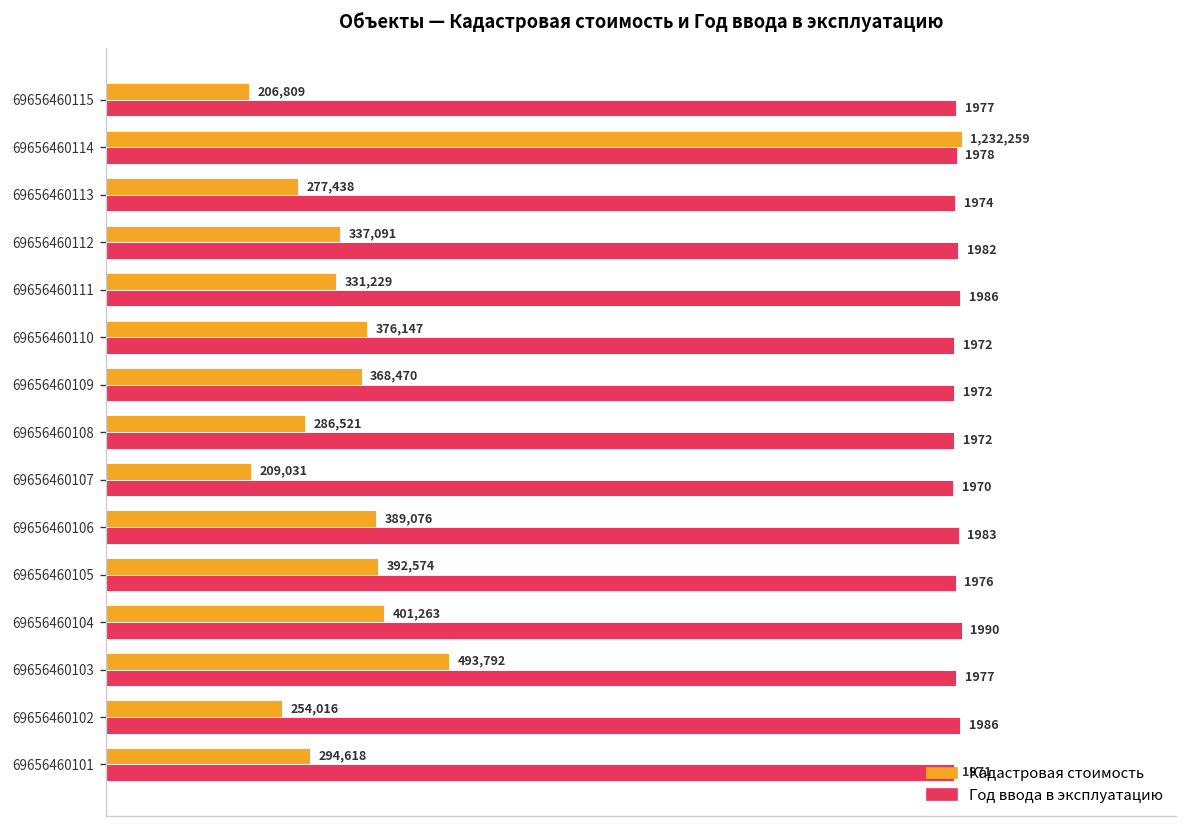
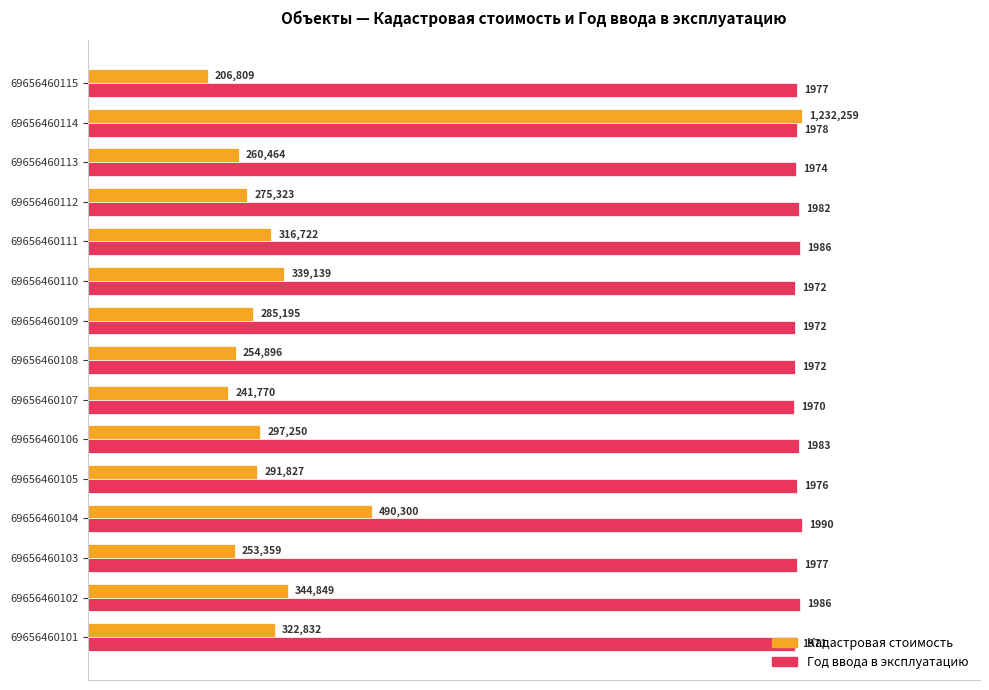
  {
    "Кадастровая стоимость": {
-     "69656460113": "277,438",
-     "69656460112": "337,091",
-     "69656460111": "331,229",
-     "69656460110": "376,147",
-     "69656460109": "368,470",
-     "69656460108": "286,521",
-     "69656460107": "209,031",
-     "69656460106": "389,076",
-     "69656460105": "392,574",
-     "69656460104": "401,263",
-     "69656460103": "493,792",
-     "69656460102": "254,016",
-     "69656460101": "294,618"
+     "69656460113": "260,464",
+     "69656460112": "275,323",
+     "69656460111": "316,722",
+     "69656460110": "339,139",
+     "69656460109": "285,195",
+     "69656460108": "254,896",
+     "69656460107": "241,770",
+     "69656460106": "297,250",
+     "69656460105": "291,827",
+     "69656460104": "490,300",
+     "69656460103": "253,359",
+     "69656460102": "344,849",
+     "69656460101": "322,832"
    }
  }
